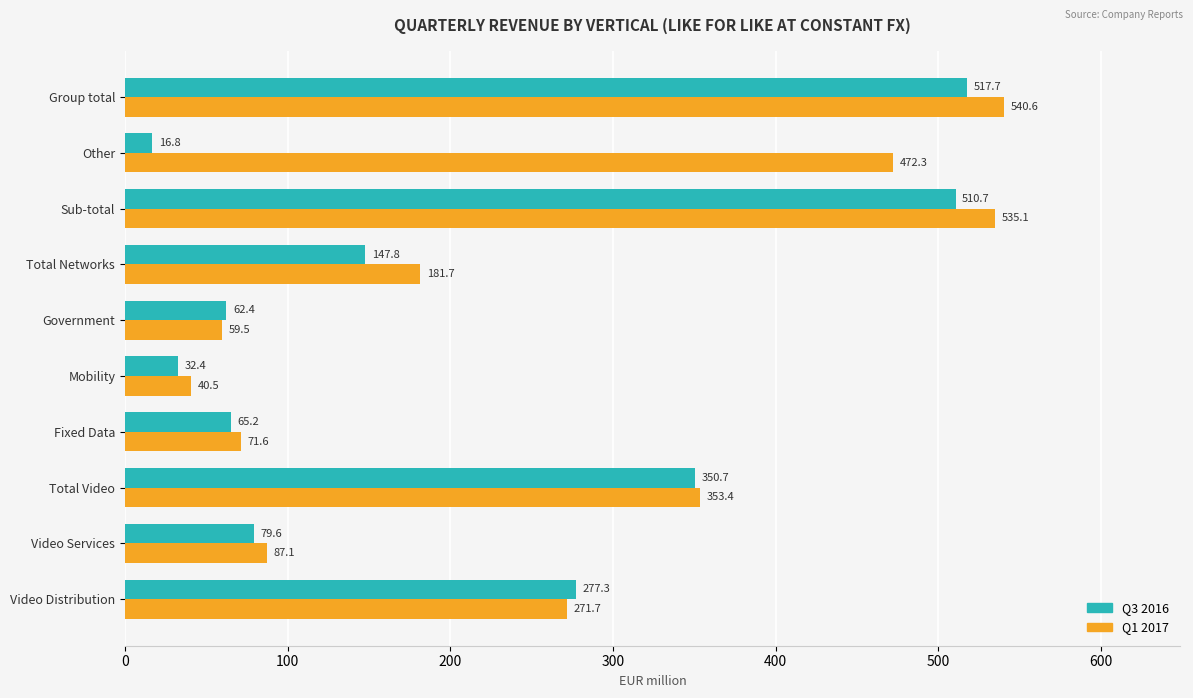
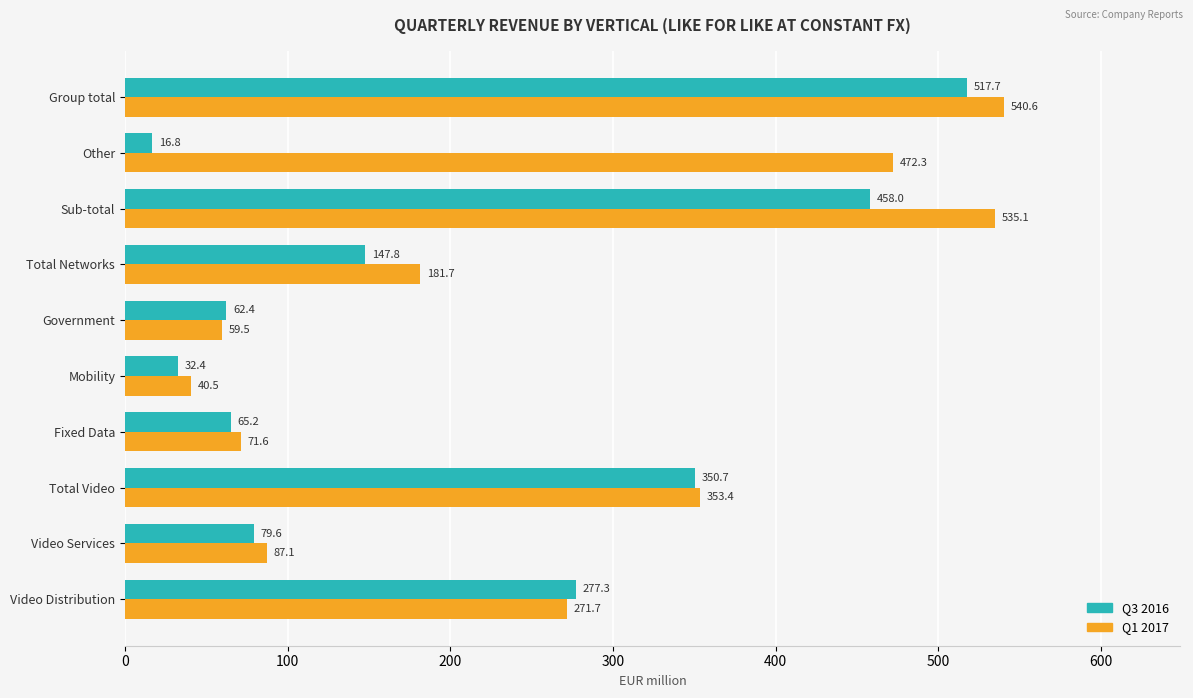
  {
    "Q3 2016": {
      "Group total": 517.7,
      "Other": 16.8,
-     "Sub-total": 510.7,
+     "Sub-total": 458.0,
      "Total Networks": 147.8,
      "Government": 62.4,
      "Mobility": 32.4,
      "Fixed Data": 65.2,
      "Total Video": 350.7,
      "Video Services": 79.6,
      "Video Distribution": 277.3
    },
    "Q1 2017": {
      "Group total": 540.6,
      "Other": 472.3,
      "Sub-total": 535.1,
      "Total Networks": 181.7,
      "Government": 59.5,
      "Mobility": 40.5,
      "Fixed Data": 71.6,
      "Total Video": 353.4,
      "Video Services": 87.1,
      "Video Distribution": 271.7
    }
  }
